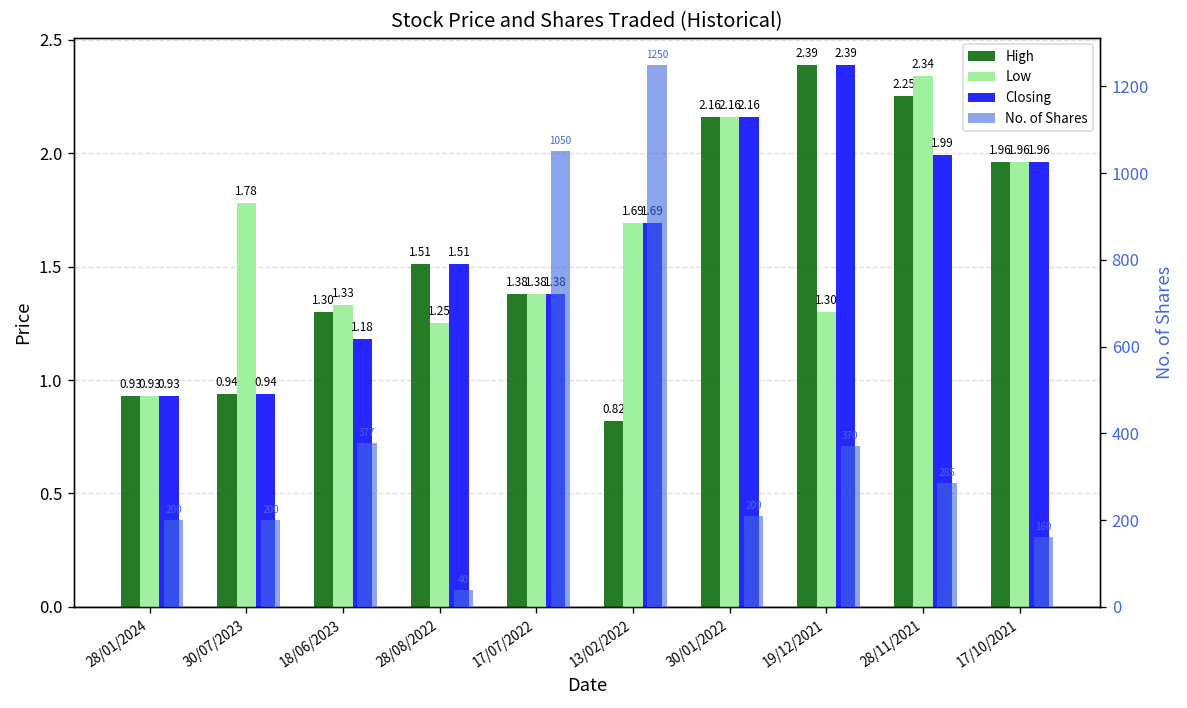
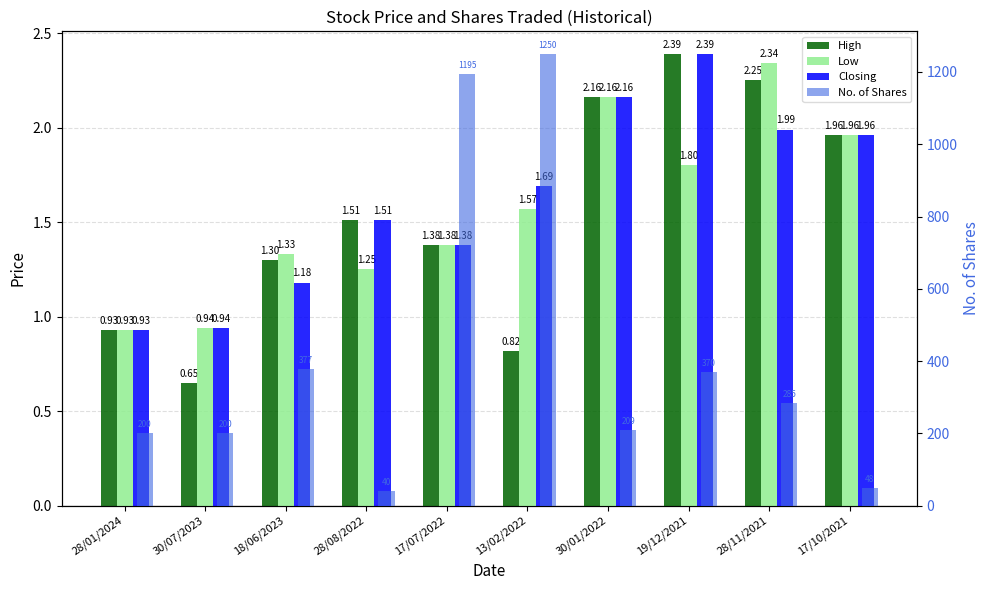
  {
    "High": {
-     "30/07/2023": 0.94,
+     "30/07/2023": 0.65,
      "18/06/2023": 1.30,
      "28/08/2022": 1.51,
      "13/02/2022": 0.82,
      "19/12/2021": 2.39,
      "28/11/2021": 2.25
    },
    "Low": {
-     "30/07/2023": 1.78,
+     "30/07/2023": 0.94,
      "18/06/2023": 1.33,
      "28/08/2022": 1.25,
-     "13/02/2022": 1.69,
-     "19/12/2021": 1.30,
+     "13/02/2022": 1.57,
+     "19/12/2021": 1.80,
      "28/11/2021": 2.34
    },
    "Closing": {
      "30/07/2023": 0.94,
      "18/06/2023": 1.18,
      "28/08/2022": 1.51,
      "19/12/2021": 2.39,
      "28/11/2021": 1.99
    },
    "No. of Shares": {
      "28/01/2024": 200,
      "30/07/2023": 200,
      "18/06/2023": 377,
      "28/08/2022": 40,
-     "17/07/2022": 1050,
+     "17/07/2022": 1195,
      "13/02/2022": 1250,
      "30/01/2022": 209,
      "19/12/2021": 370,
      "28/11/2021": 285,
-     "17/10/2021": 160
+     "17/10/2021": 48
    }
  }
